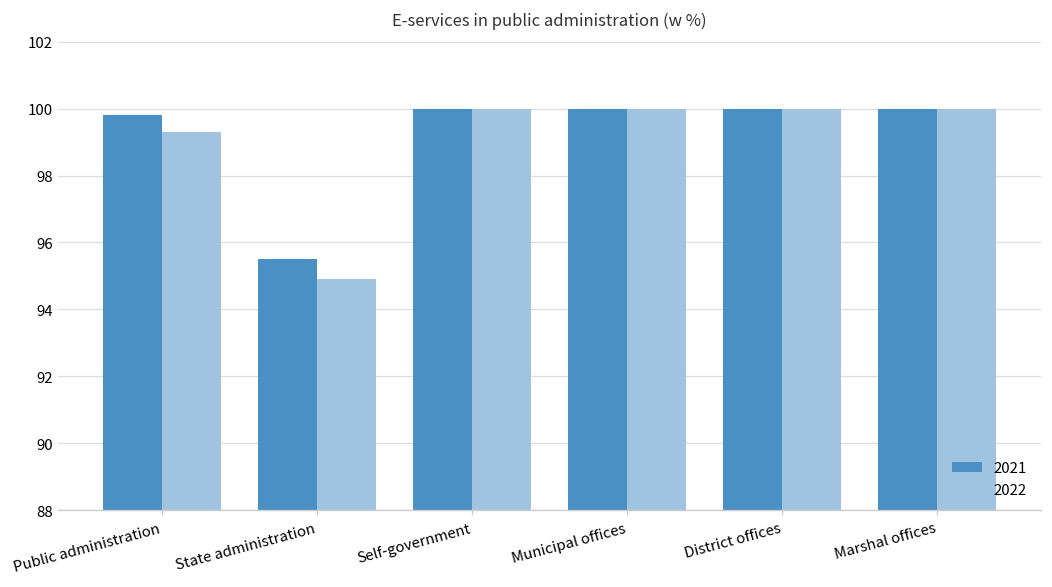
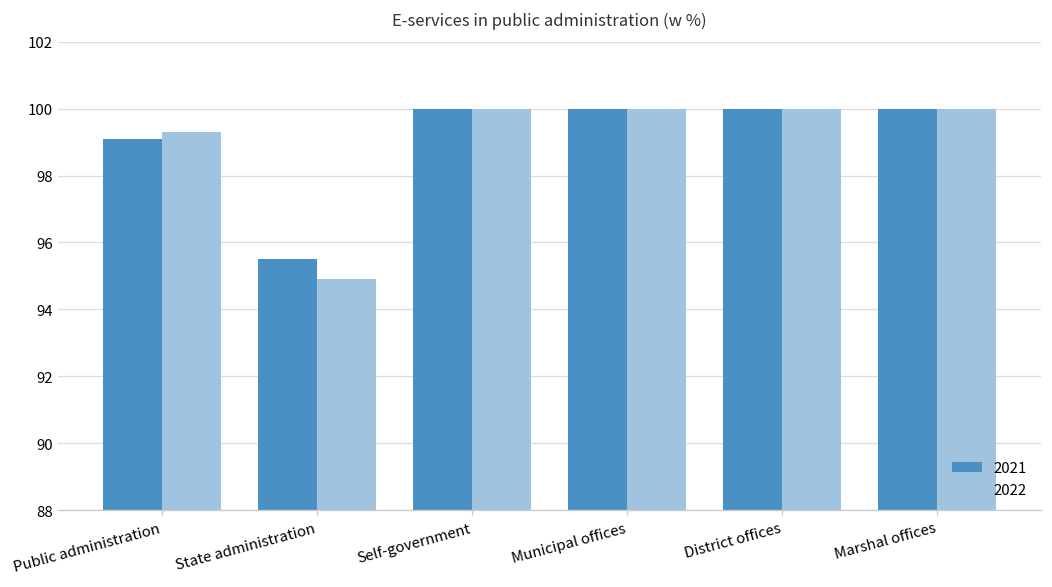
  {
    "2021": {
-     "Public administration": 99.8,
+     "Public administration": 99.1,
      "State administration": 95.5,
      "Self-government": 100.0,
      "Municipal offices": 100.0,
      "District offices": 100.0,
      "Marshal offices": 100.0
    },
    "2022": {
      "Public administration": 99.3,
      "State administration": 94.9,
      "Self-government": 100.0,
      "Municipal offices": 100.0,
      "District offices": 100.0,
      "Marshal offices": 100.0
    }
  }
